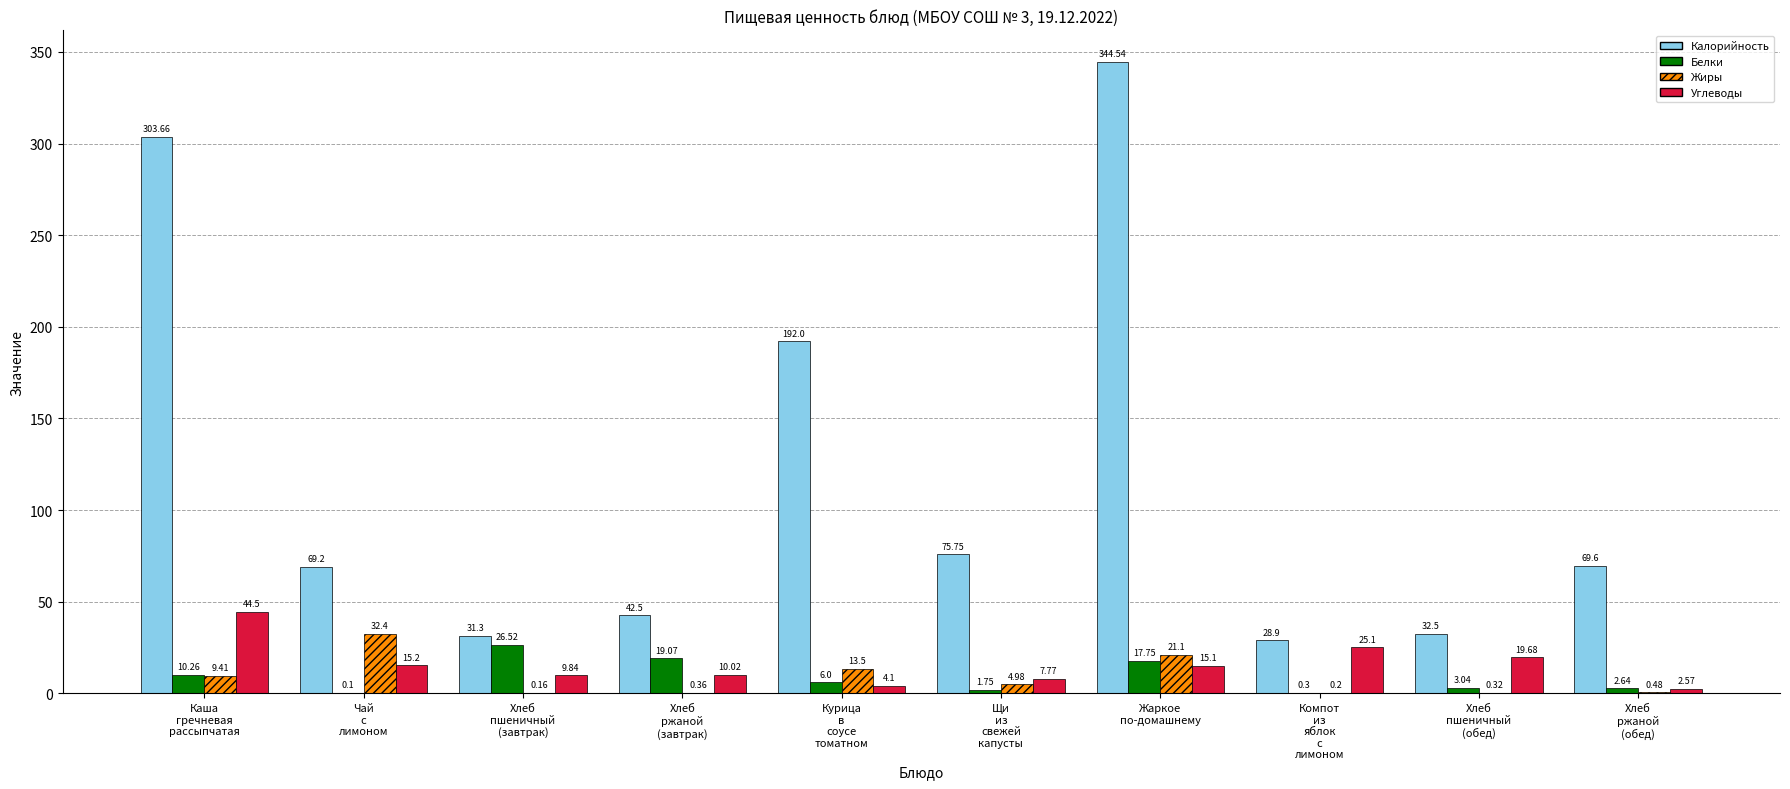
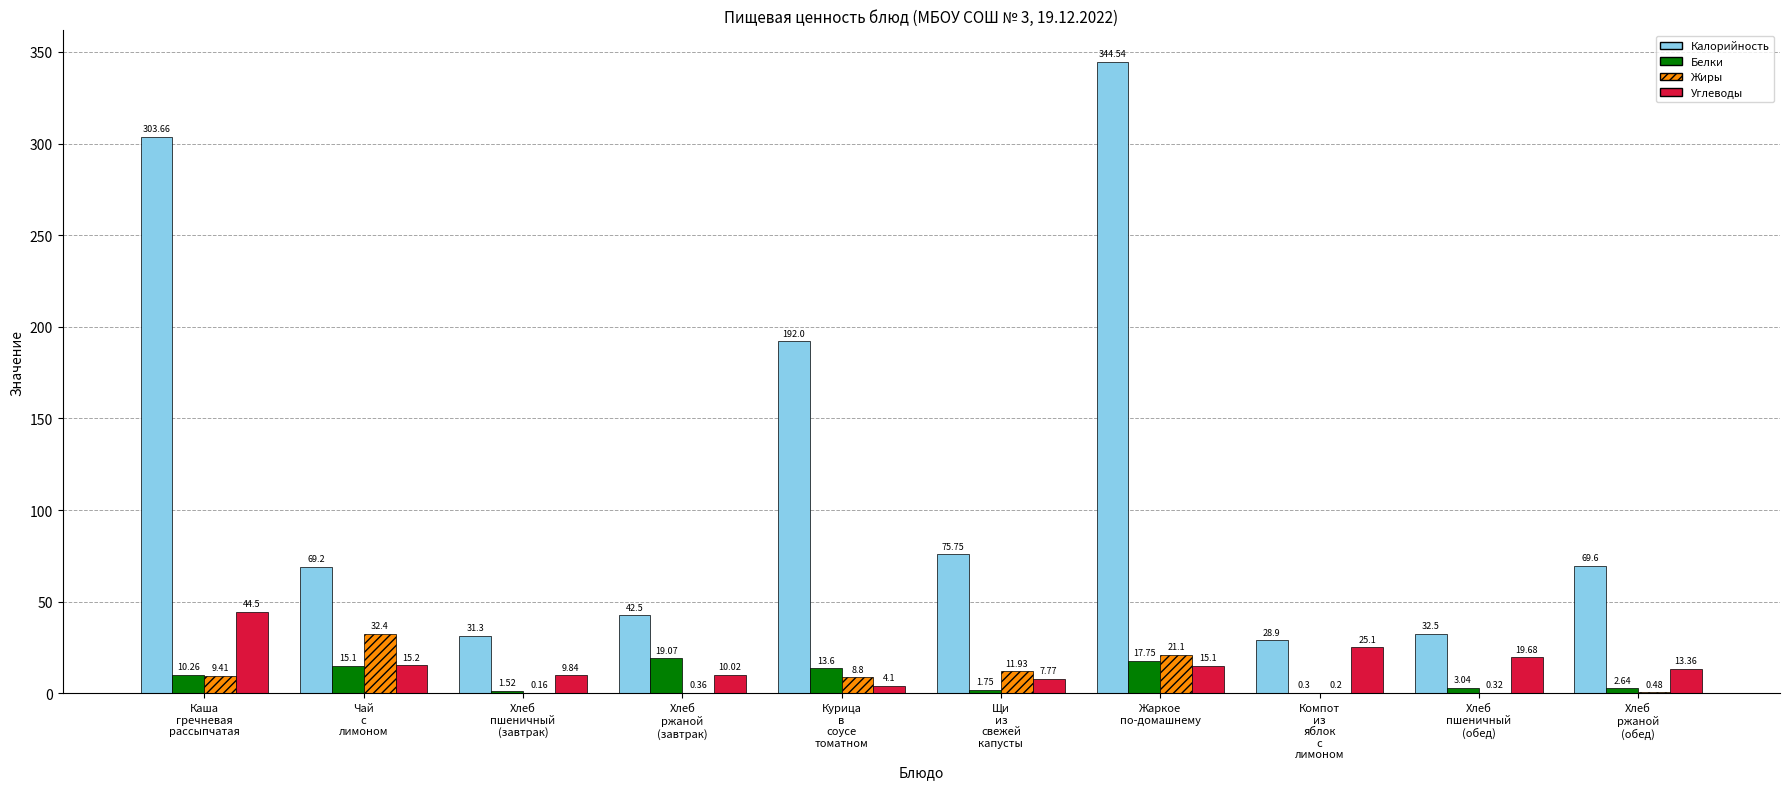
  {
    "Калорийность": {
      "Каша гречневая рассыпчатая": 303.66,
      "Чай с лимоном": 69.2,
      "Хлеб пшеничный (завтрак)": 31.3,
      "Хлеб ржаной (завтрак)": 42.5,
      "Курица в соусе томатном": 192.0,
      "Щи из свежей капусты": 75.75,
      "Жаркое по-домашнему": 344.54,
      "Компот из яблок с лимоном": 28.9,
      "Хлеб пшеничный (обед)": 32.5,
      "Хлеб ржаной (обед)": 69.6
    },
    "Белки": {
      "Каша гречневая рассыпчатая": 10.26,
-     "Чай с лимоном": 0.1,
-     "Хлеб пшеничный (завтрак)": 26.52,
+     "Чай с лимоном": 15.1,
+     "Хлеб пшеничный (завтрак)": 1.52,
      "Хлеб ржаной (завтрак)": 19.07,
-     "Курица в соусе томатном": 6.0,
+     "Курица в соусе томатном": 13.6,
      "Щи из свежей капусты": 1.75,
      "Жаркое по-домашнему": 17.75,
      "Компот из яблок с лимоном": 0.3,
      "Хлеб пшеничный (обед)": 3.04,
      "Хлеб ржаной (обед)": 2.64
    },
    "Жиры": {
      "Каша гречневая рассыпчатая": 9.41,
      "Чай с лимоном": 32.4,
      "Хлеб пшеничный (завтрак)": 0.16,
      "Хлеб ржаной (завтрак)": 0.36,
-     "Курица в соусе томатном": 13.5,
-     "Щи из свежей капусты": 4.98,
+     "Курица в соусе томатном": 8.8,
+     "Щи из свежей капусты": 11.93,
      "Жаркое по-домашнему": 21.1,
      "Компот из яблок с лимоном": 0.2,
      "Хлеб пшеничный (обед)": 0.32,
      "Хлеб ржаной (обед)": 0.48
    },
    "Углеводы": {
      "Каша гречневая рассыпчатая": 44.5,
      "Чай с лимоном": 15.2,
      "Хлеб пшеничный (завтрак)": 9.84,
      "Хлеб ржаной (завтрак)": 10.02,
      "Курица в соусе томатном": 4.1,
      "Щи из свежей капусты": 7.77,
      "Жаркое по-домашнему": 15.1,
      "Компот из яблок с лимоном": 25.1,
      "Хлеб пшеничный (обед)": 19.68,
-     "Хлеб ржаной (обед)": 2.57
+     "Хлеб ржаной (обед)": 13.36
    }
  }
